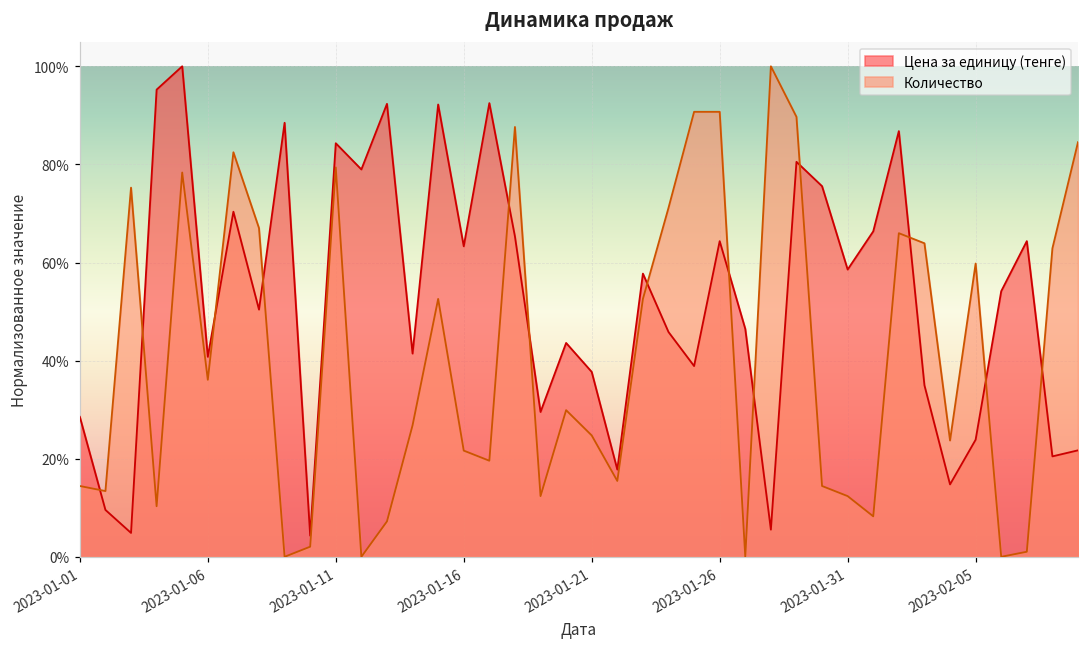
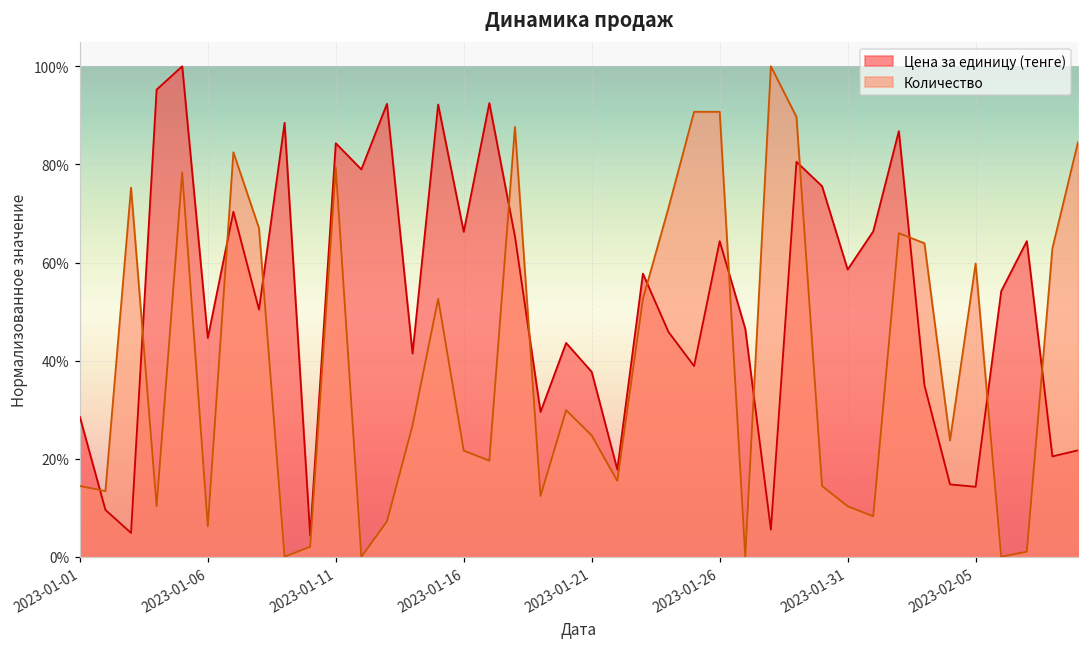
  {
    "Цена за единицу (тенге)": {
      "2023-01-01": "29%",
-     "2023-01-06": "41%",
+     "2023-01-06": "45%",
      "2023-01-11": "84%",
-     "2023-01-16": "63%",
+     "2023-01-16": "66%",
      "2023-01-21": "38%",
      "2023-01-26": "64%",
      "2023-01-31": "59%",
-     "2023-02-05": "24%"
+     "2023-02-05": "14%"
    },
    "Количество": {
      "2023-01-01": "14%",
-     "2023-01-06": "36%",
+     "2023-01-06": "6%",
      "2023-01-11": "79%",
      "2023-01-16": "22%",
      "2023-01-21": "25%",
      "2023-01-26": "91%",
-     "2023-01-31": "12%",
+     "2023-01-31": "10%",
      "2023-02-05": "60%"
    }
  }
